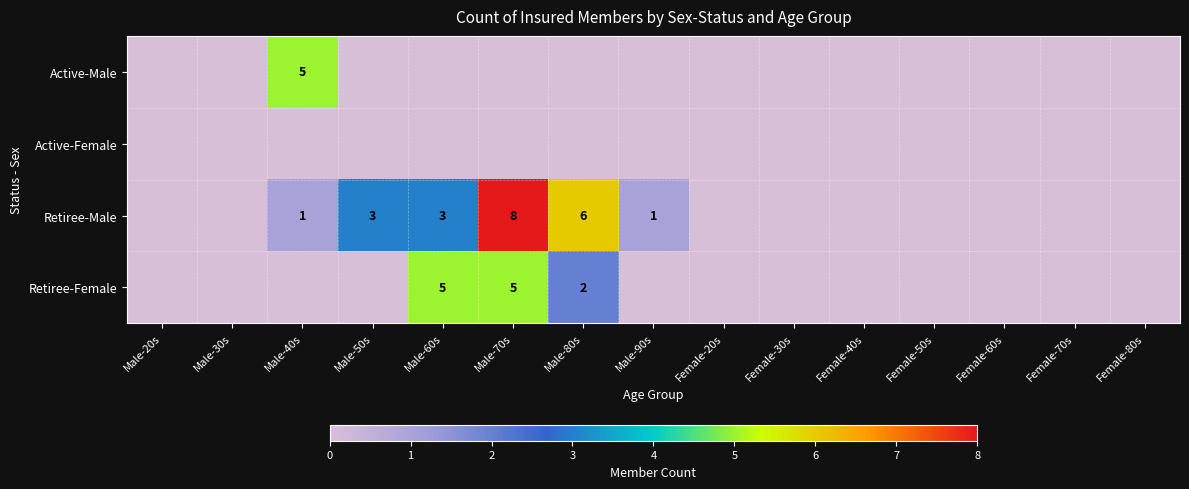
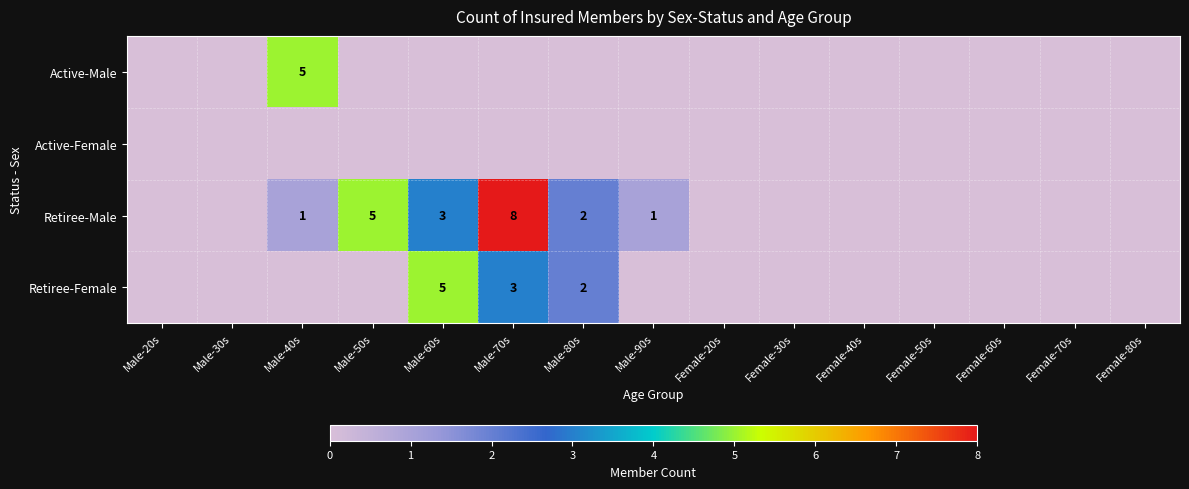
  {
    "Active-Male": {
      "Male-40s": 5
    },
    "Retiree-Male": {
      "Male-40s": 1,
-     "Male-50s": 3,
+     "Male-50s": 5,
      "Male-60s": 3,
      "Male-70s": 8,
-     "Male-80s": 6,
+     "Male-80s": 2,
      "Male-90s": 1
    },
    "Retiree-Female": {
      "Male-60s": 5,
-     "Male-70s": 5,
+     "Male-70s": 3,
      "Male-80s": 2
    }
  }
